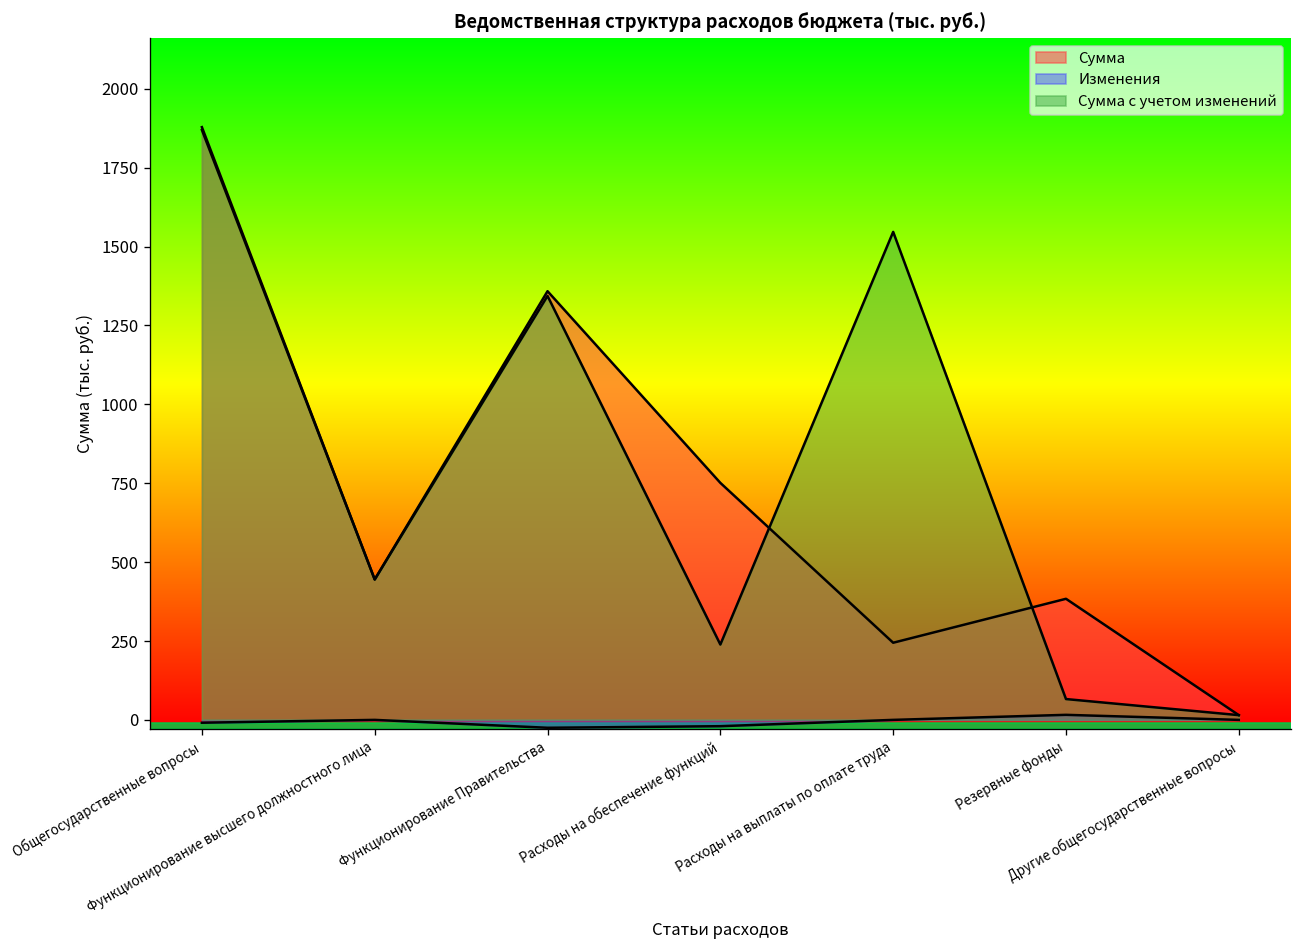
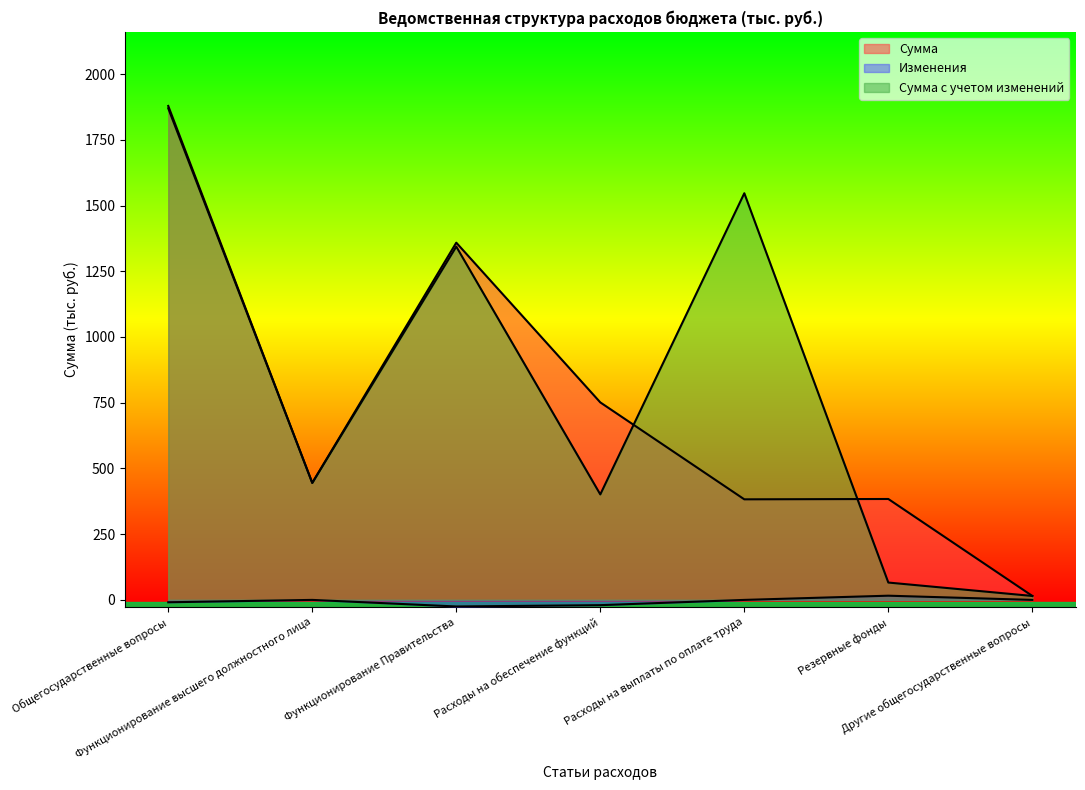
  {
    "Сумма": {
      "Функционирование Правительства": 1360,
      "Расходы на обеспечение функций": 750,
-     "Расходы на выплаты по оплате труда": 240,
+     "Расходы на выплаты по оплате труда": 380,
      "Резервные фонды": 380
    },
    "Сумма с учетом изменений": {
      "Функционирование Правительства": 1340,
-     "Расходы на обеспечение функций": 240,
+     "Расходы на обеспечение функций": 400,
      "Расходы на выплаты по оплате труда": 1550,
      "Резервные фонды": 70
    }
  }
